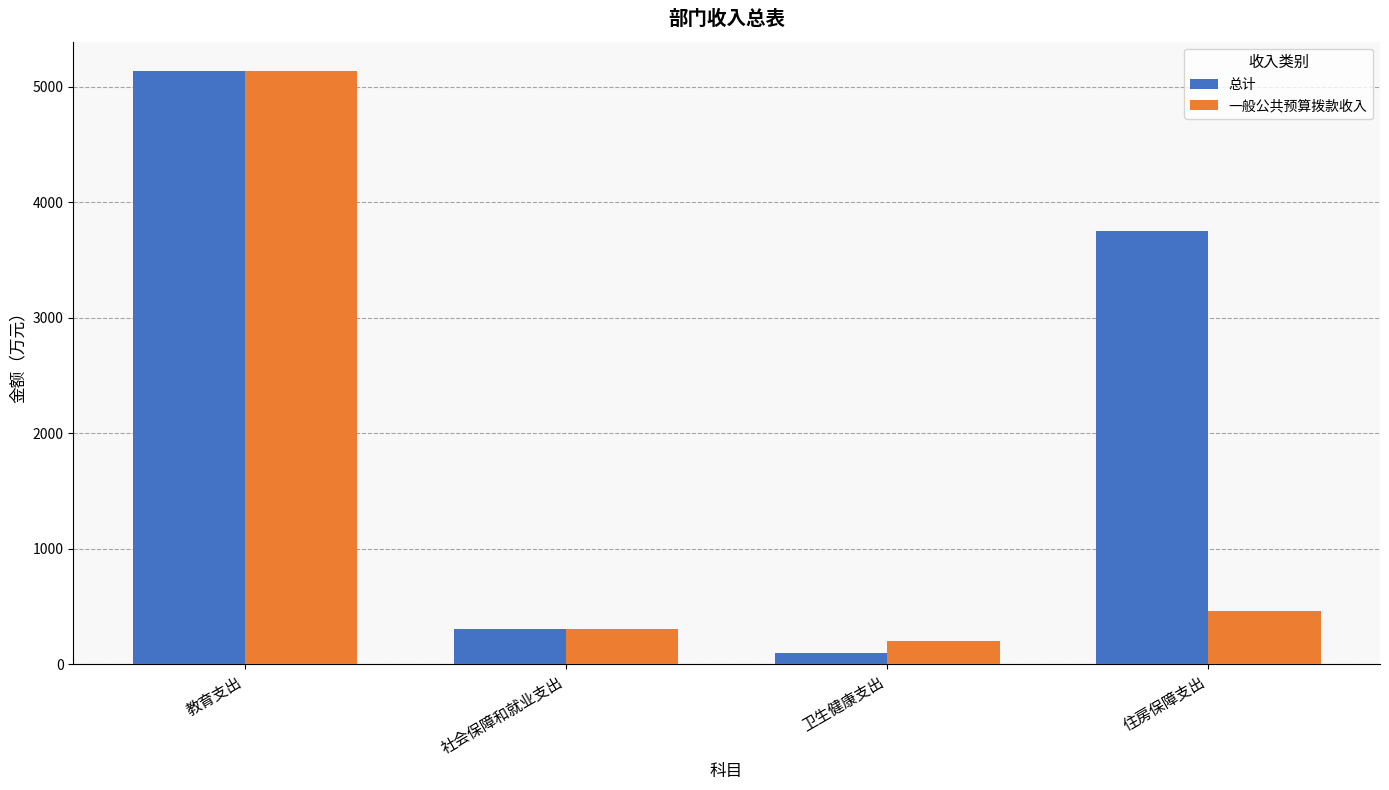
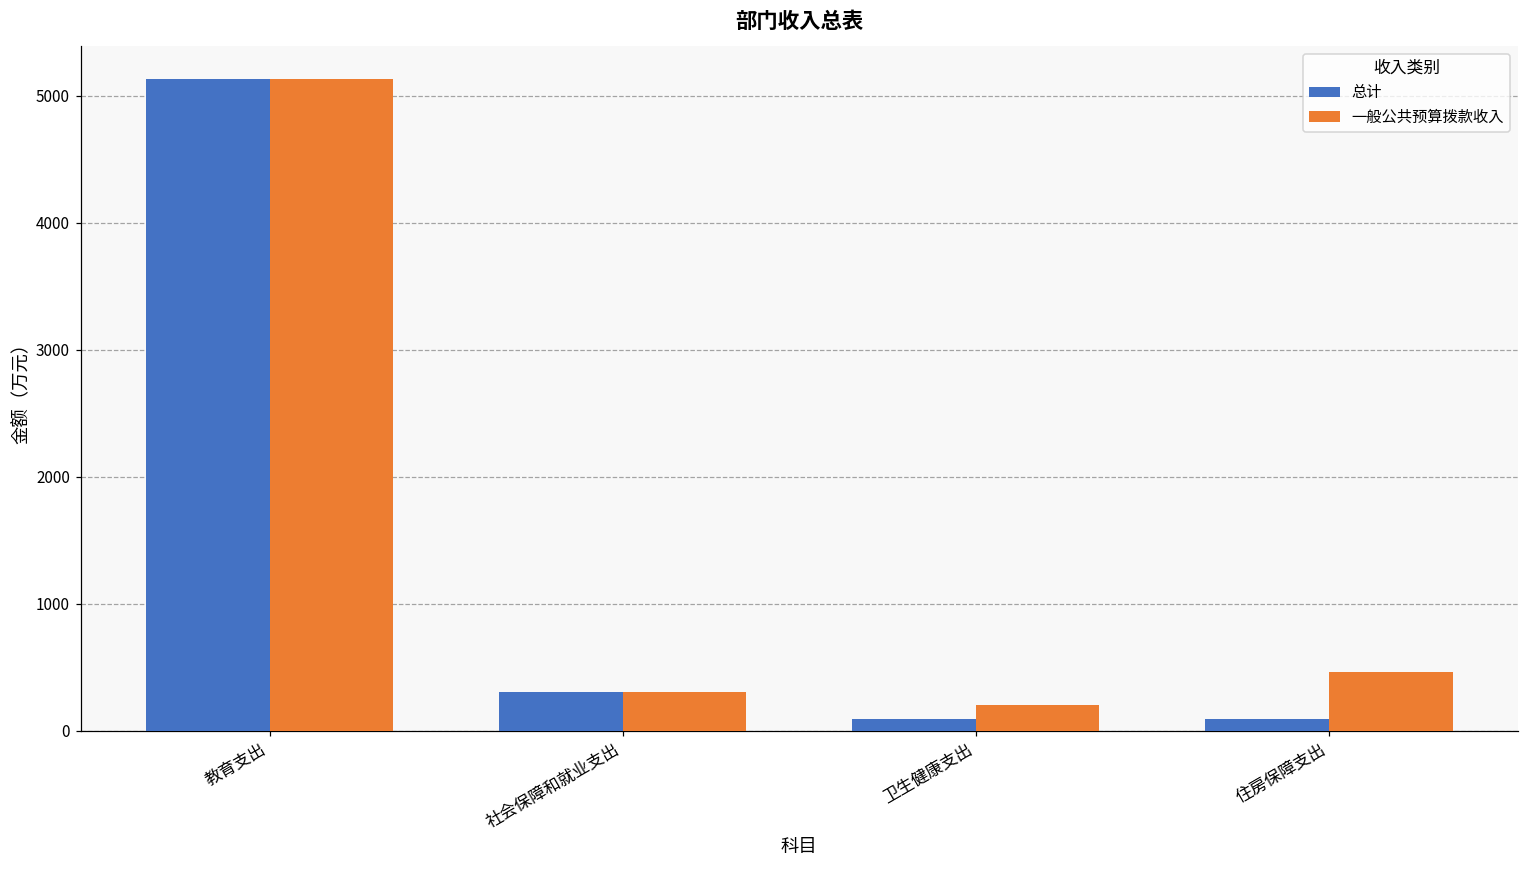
  {
    "总计": {
      "教育支出": 5130,
      "社会保障和就业支出": 300,
      "卫生健康支出": 100,
-     "住房保障支出": 3750
+     "住房保障支出": 100
    },
    "一般公共预算拨款收入": {
      "教育支出": 5130,
      "社会保障和就业支出": 300,
      "卫生健康支出": 210,
      "住房保障支出": 460
    }
  }
